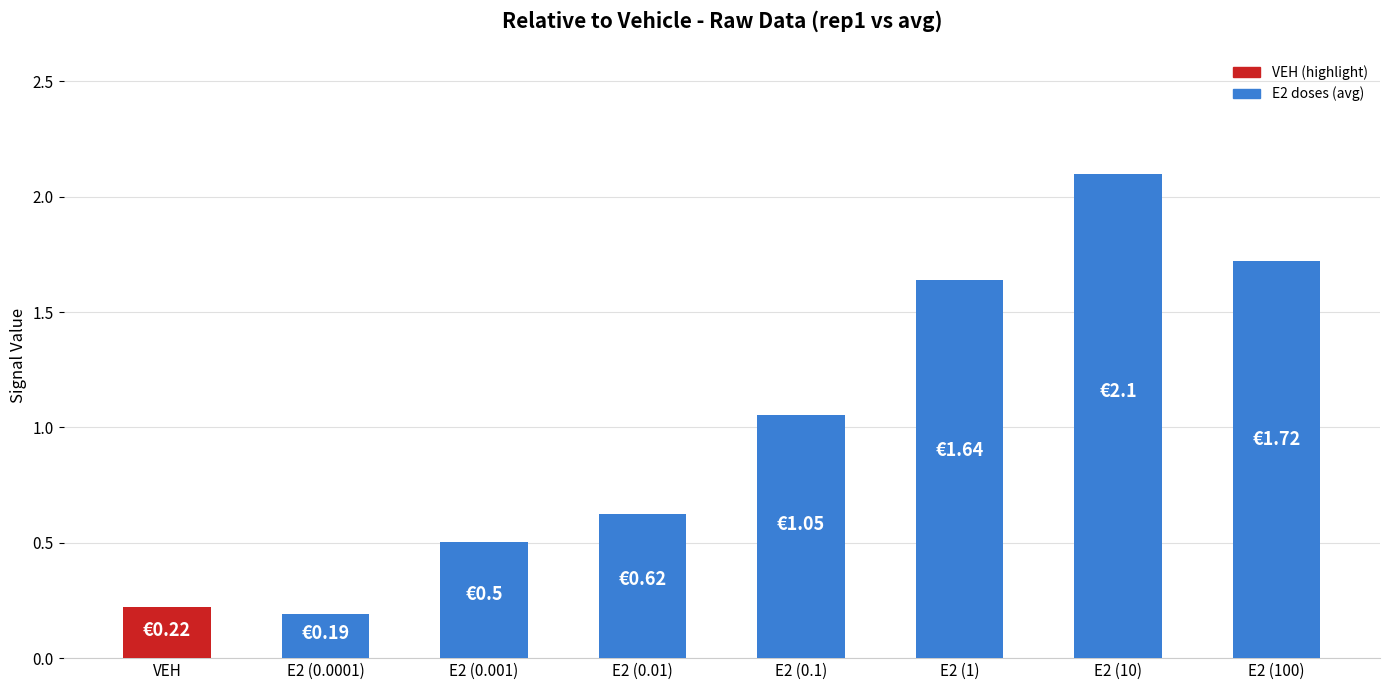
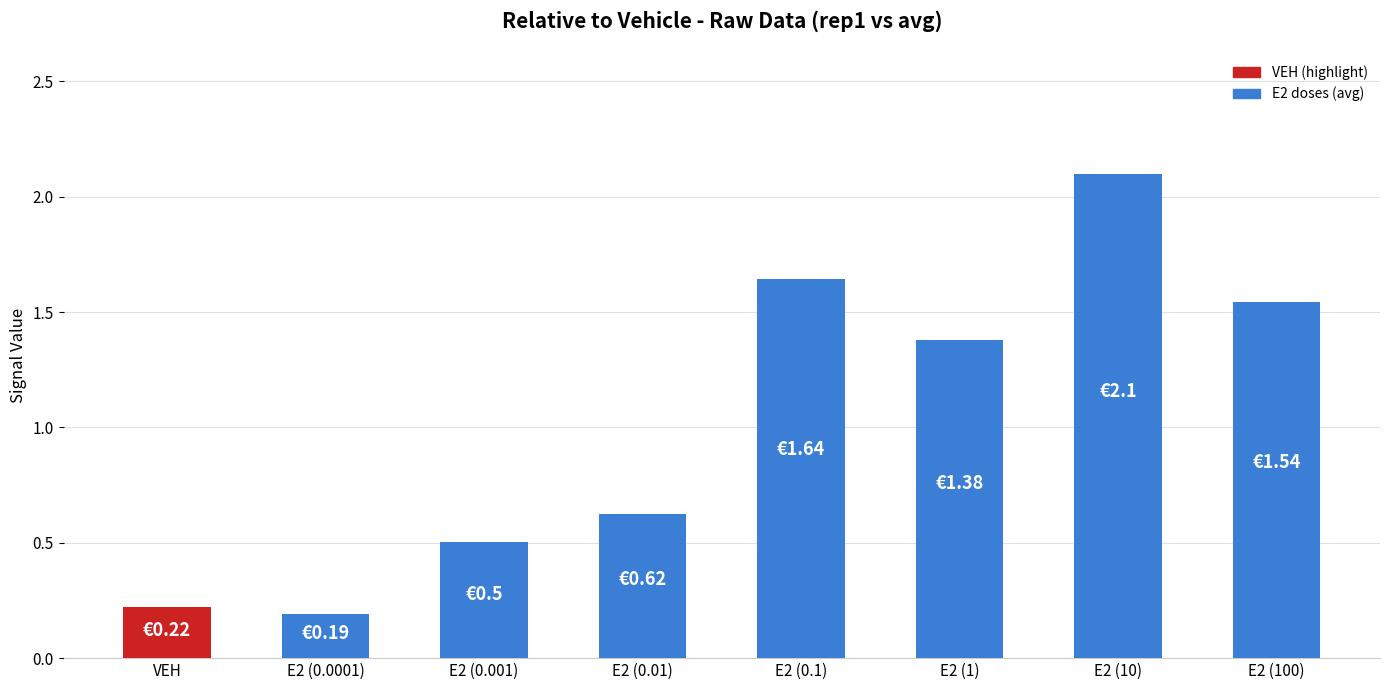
  {
-   "E2 (0.1)": "€1.05",
-   "E2 (1)": "€1.64",
-   "E2 (100)": "€1.72"
+   "E2 (0.1)": "€1.64",
+   "E2 (1)": "€1.38",
+   "E2 (100)": "€1.54"
  }
